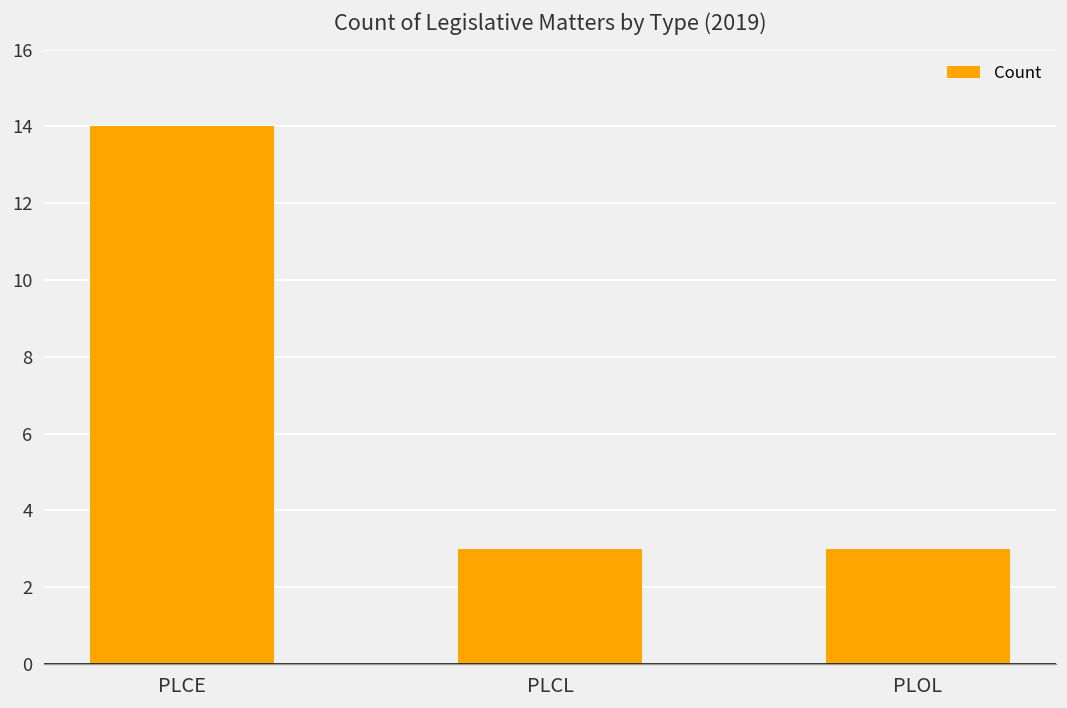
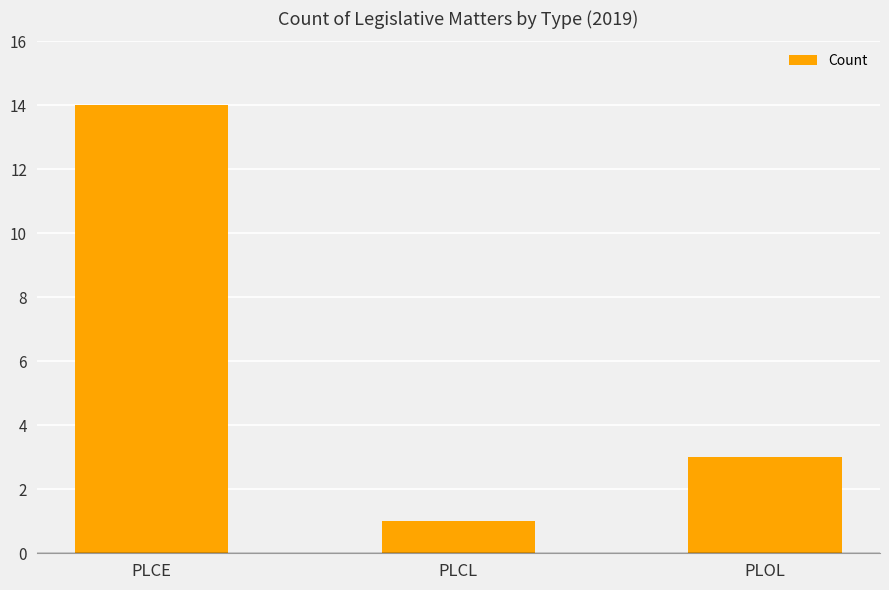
  {
    "PLCE": 14,
-   "PLCL": 3,
+   "PLCL": 1,
    "PLOL": 3
  }
